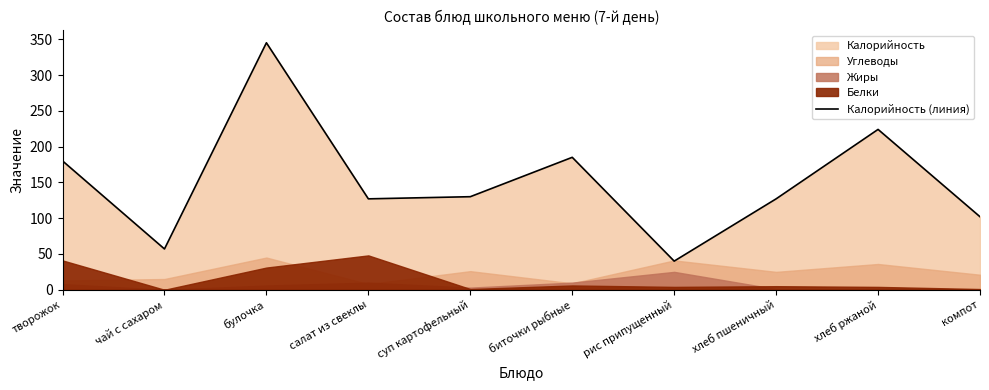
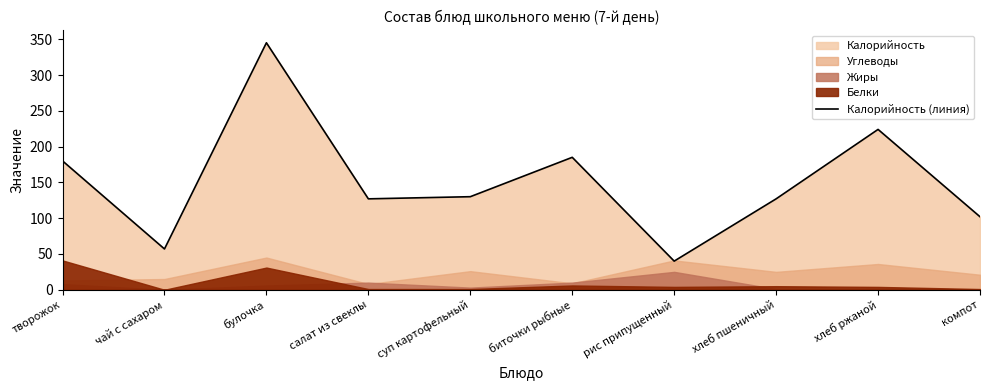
  {
    "Жиры": {
      "творожок": 10,
      "булочка": 10,
      "рис припущенный": 30
    },
    "Белки": {
      "творожок": 40,
      "булочка": 30,
-     "салат из свеклы": 50,
+     "салат из свеклы": 0,
      "рис припущенный": 0,
      "хлеб пшеничный": 10
    }
  }
